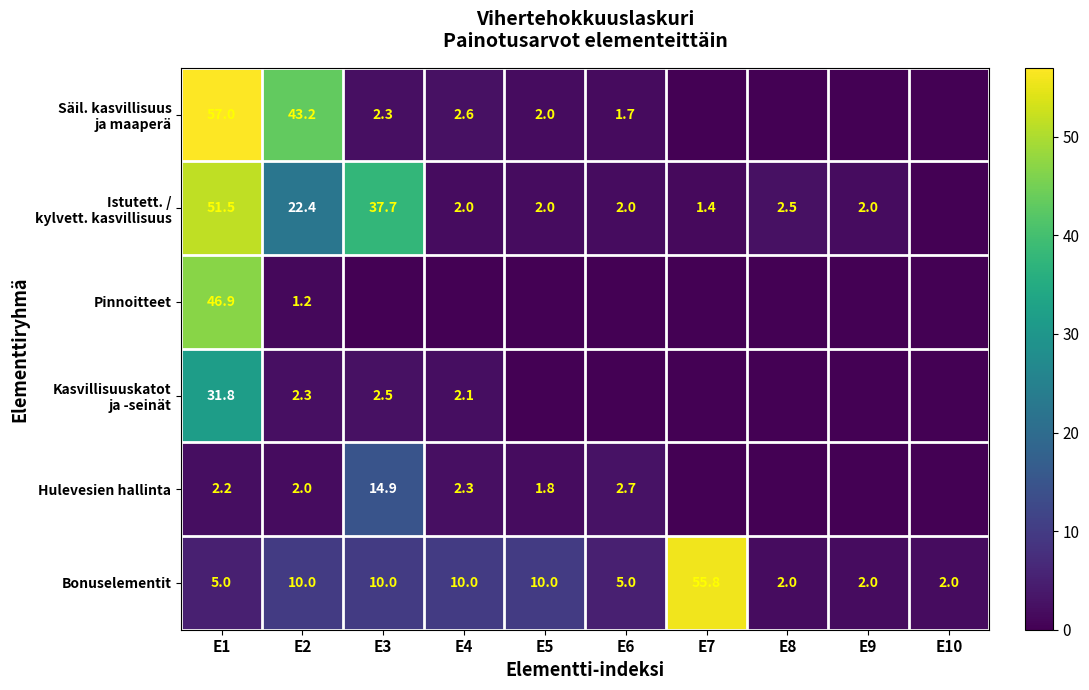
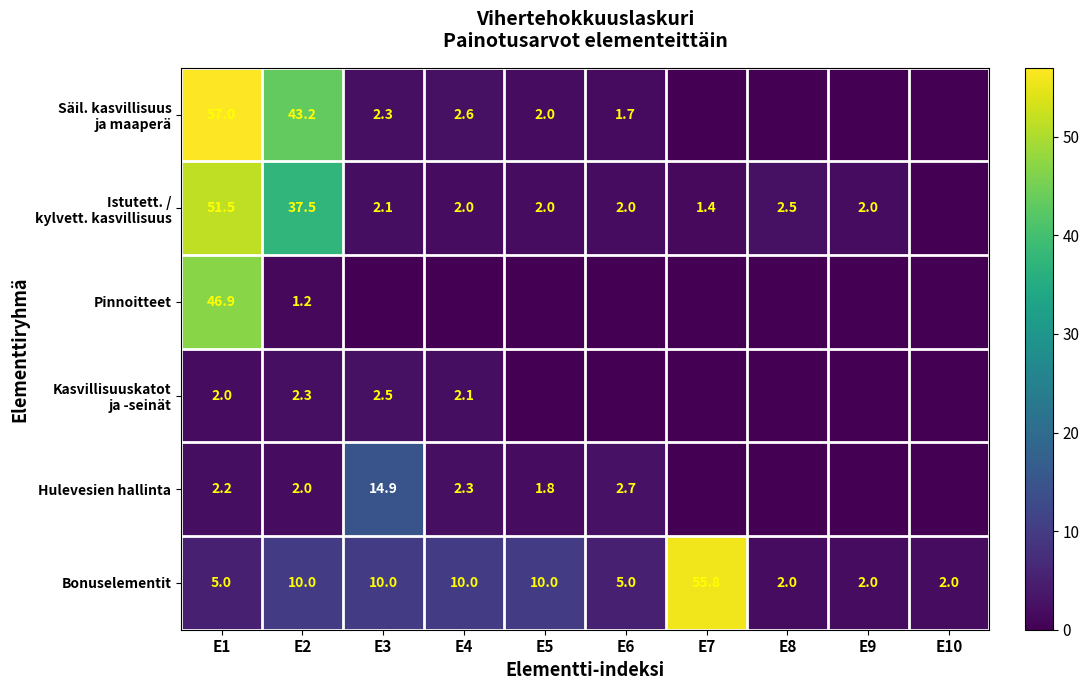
  {
    "Säil. kasvillisuus ja maaperä": {
      "E2": 43.2,
      "E3": 2.3,
      "E4": 2.6,
      "E5": 2.0,
      "E6": 1.7
    },
    "Istutett. / kylvett. kasvillisuus": {
      "E1": 51.5,
-     "E2": 22.4,
-     "E3": 37.7,
+     "E2": 37.5,
+     "E3": 2.1,
      "E4": 2.0,
      "E5": 2.0,
      "E6": 2.0,
      "E7": 1.4,
      "E8": 2.5,
      "E9": 2.0
    },
    "Pinnoitteet": {
      "E1": 46.9,
      "E2": 1.2
    },
    "Kasvillisuuskatot ja -seinät": {
-     "E1": 31.8,
+     "E1": 2.0,
      "E2": 2.3,
      "E3": 2.5,
      "E4": 2.1
    },
    "Hulevesien hallinta": {
      "E1": 2.2,
      "E2": 2.0,
      "E3": 14.9,
      "E4": 2.3,
      "E5": 1.8,
      "E6": 2.7
    },
    "Bonuselementit": {
      "E1": 5.0,
      "E2": 10.0,
      "E3": 10.0,
      "E4": 10.0,
      "E5": 10.0,
      "E6": 5.0,
      "E8": 2.0,
      "E9": 2.0,
      "E10": 2.0
    }
  }
